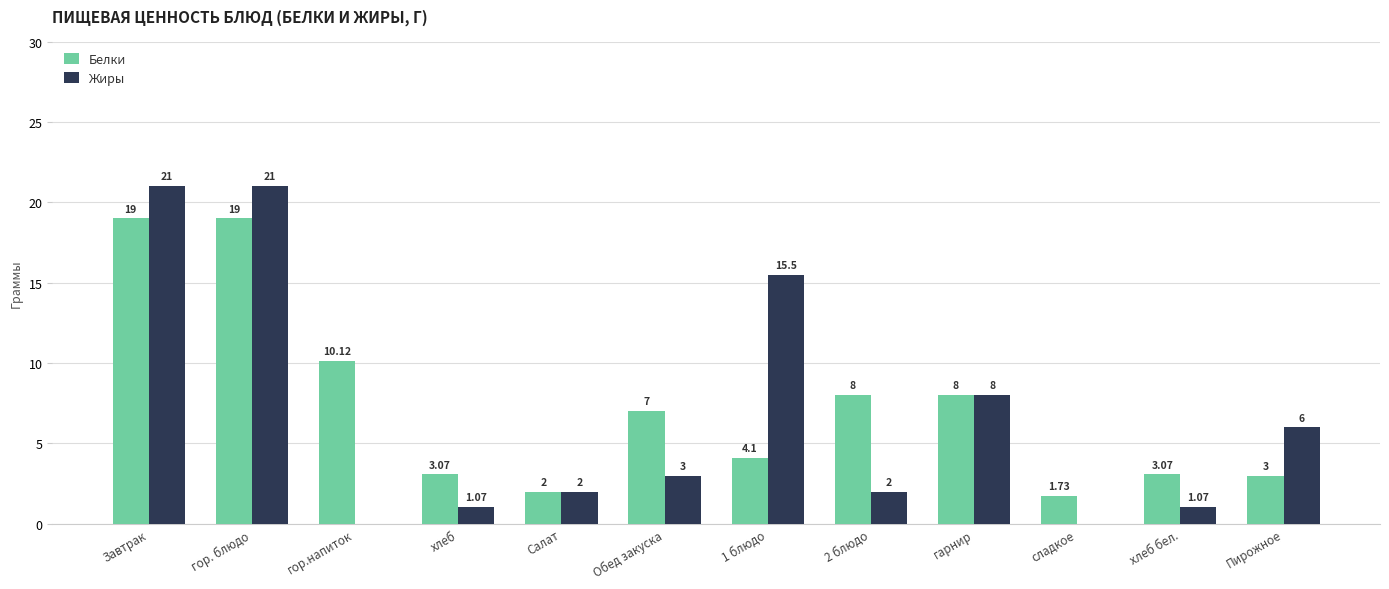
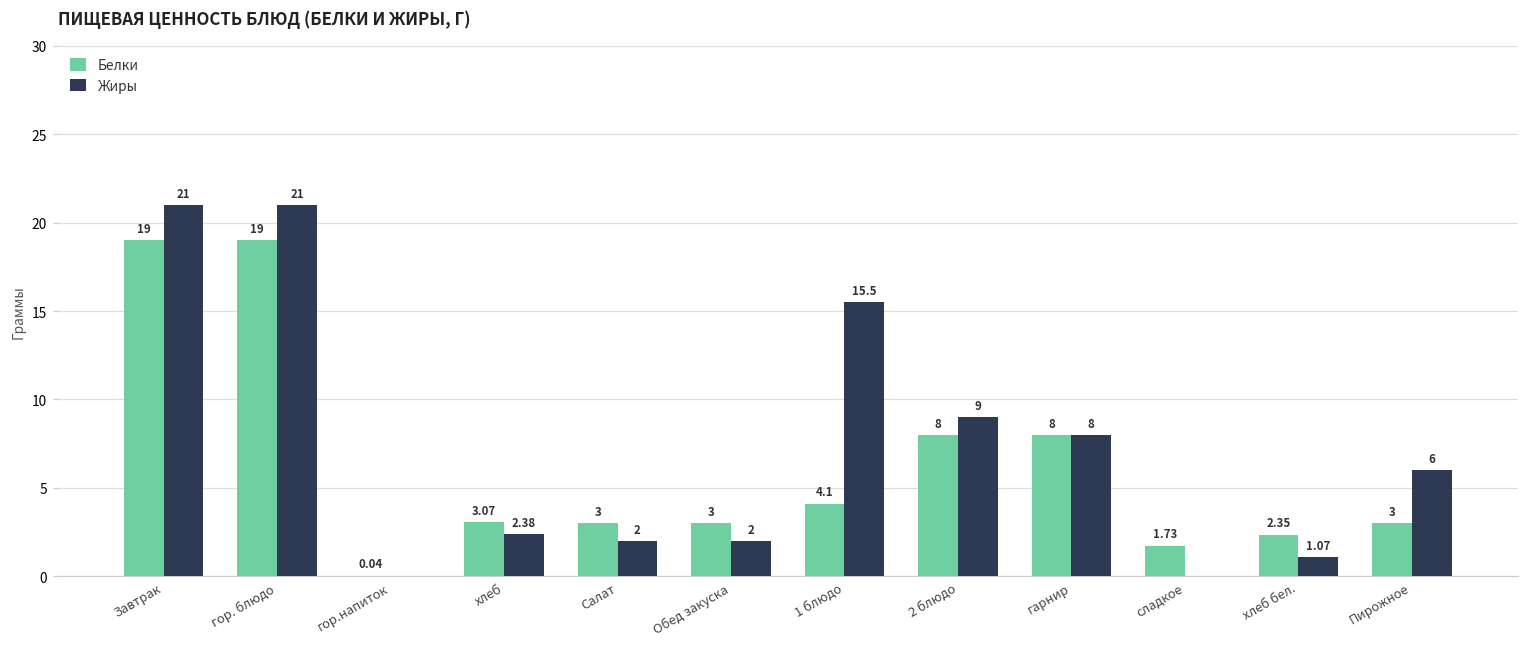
  {
    "Белки": {
      "Завтрак": 19,
      "гор. блюдо": 19,
-     "гор.напиток": 10.12,
+     "гор.напиток": 0.04,
      "хлеб": 3.07,
-     "Салат": 2,
-     "Обед закуска": 7,
+     "Салат": 3,
+     "Обед закуска": 3,
      "1 блюдо": 4.1,
      "2 блюдо": 8,
      "гарнир": 8,
      "сладкое": 1.73,
-     "хлеб бел.": 3.07,
+     "хлеб бел.": 2.35,
      "Пирожное": 3
    },
    "Жиры": {
      "Завтрак": 21,
      "гор. блюдо": 21,
-     "хлеб": 1.07,
+     "хлеб": 2.38,
      "Салат": 2,
-     "Обед закуска": 3,
+     "Обед закуска": 2,
      "1 блюдо": 15.5,
-     "2 блюдо": 2,
+     "2 блюдо": 9,
      "гарнир": 8,
      "хлеб бел.": 1.07,
      "Пирожное": 6
    }
  }
